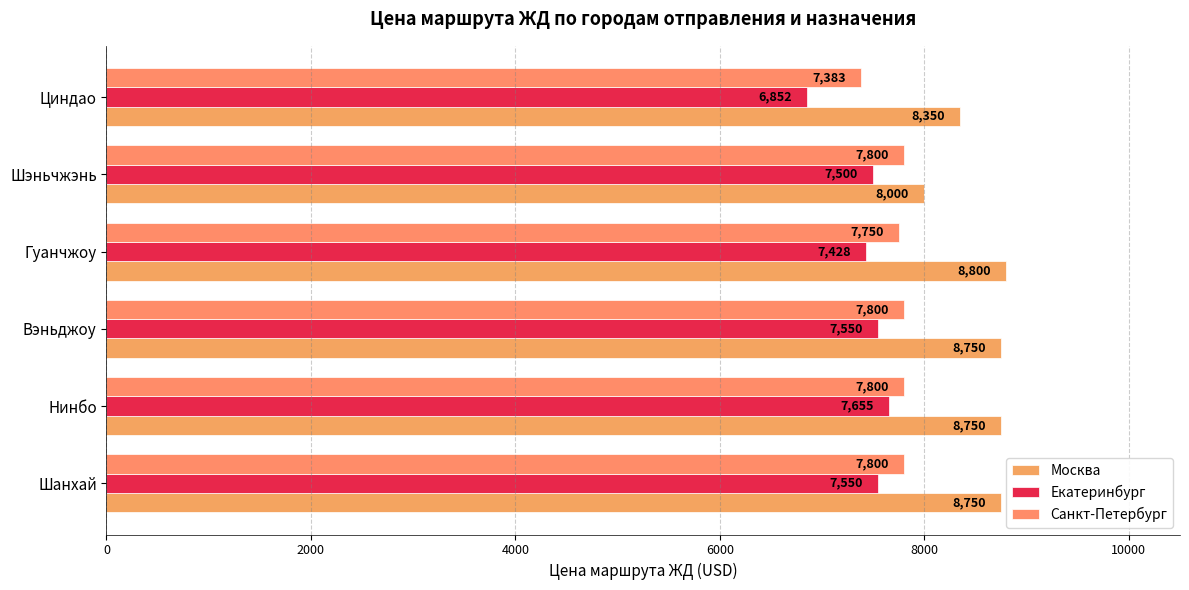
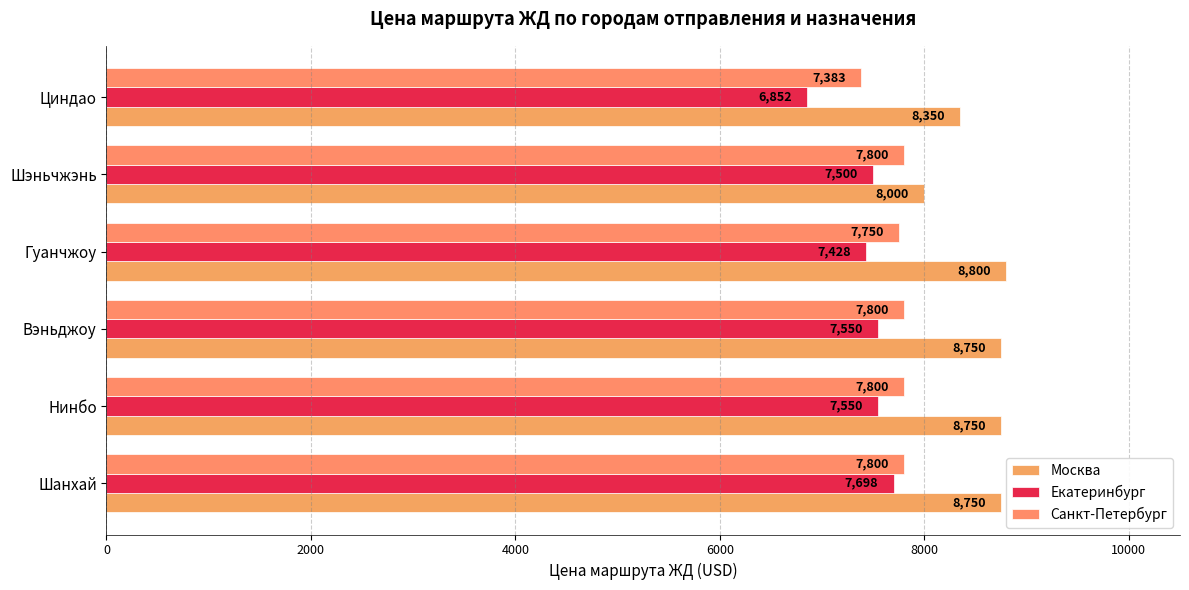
  {
    "Екатеринбург": {
      "Циндао": "6,852",
      "Шэньчжэнь": "7,500",
      "Гуанчжоу": "7,428",
      "Вэньджоу": "7,550",
-     "Нинбо": "7,655",
-     "Шанхай": "7,550"
+     "Нинбо": "7,550",
+     "Шанхай": "7,698"
    }
  }
